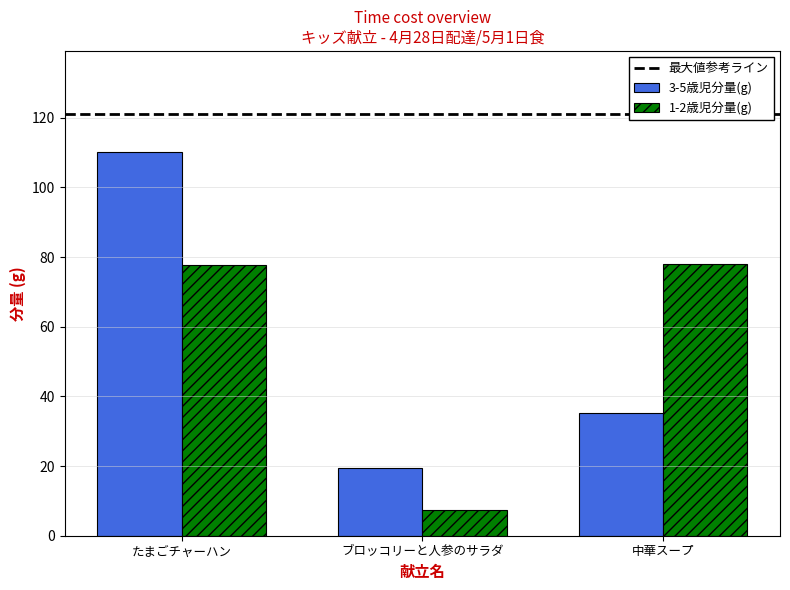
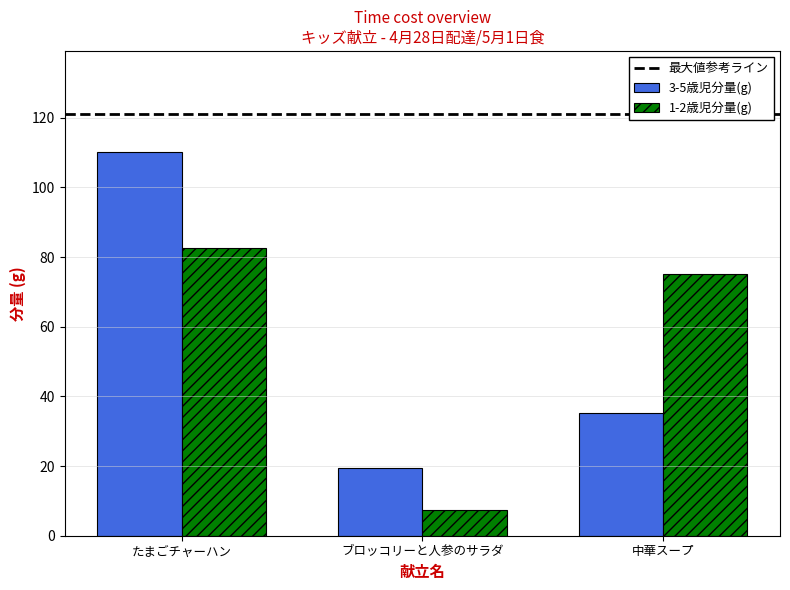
  {
    "3-5歳児分量(g)": {
      "たまごチャーハン": 110,
      "ブロッコリーと人参のサラダ": 19,
      "中華スープ": 35
    },
    "1-2歳児分量(g)": {
-     "たまごチャーハン": 78,
+     "たまごチャーハン": 83,
      "ブロッコリーと人参のサラダ": 8,
-     "中華スープ": 78
+     "中華スープ": 75
    }
  }
